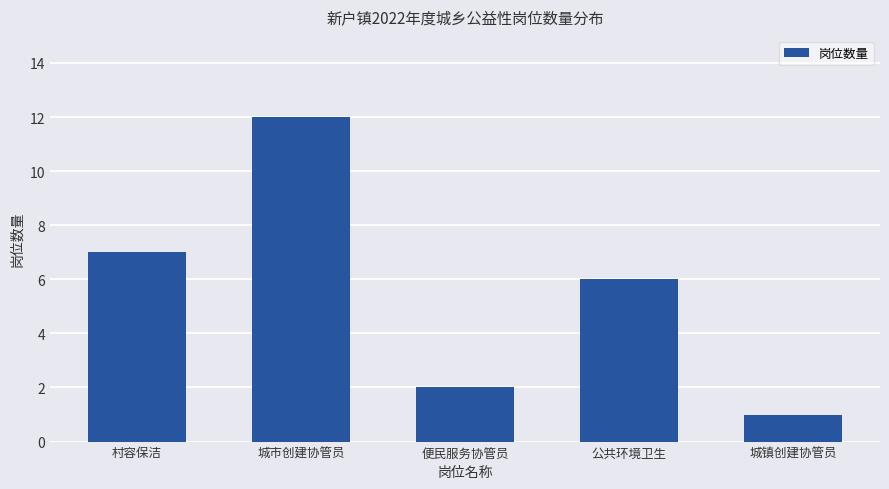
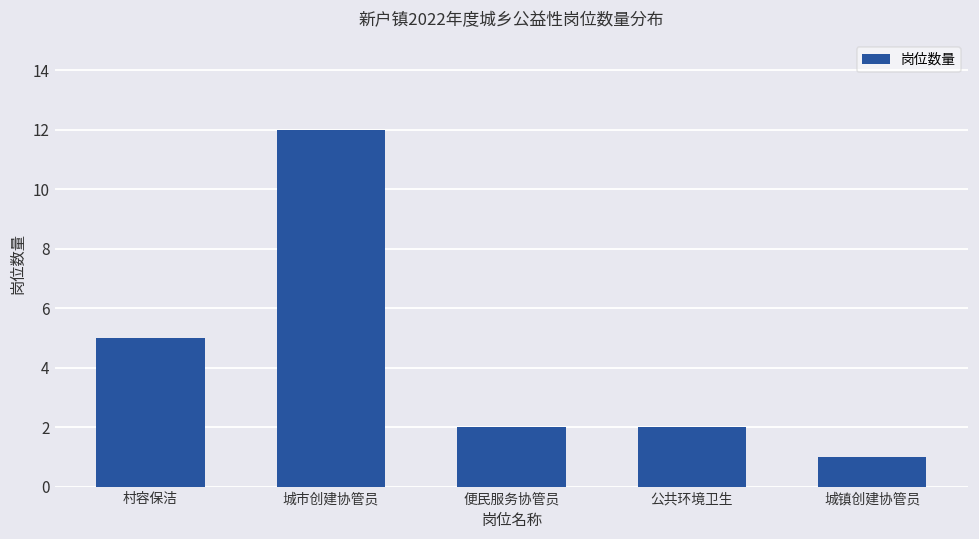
  {
-   "村容保洁": 7,
+   "村容保洁": 5,
    "城市创建协管员": 12,
    "便民服务协管员": 2,
-   "公共环境卫生": 6,
+   "公共环境卫生": 2,
    "城镇创建协管员": 1
  }
